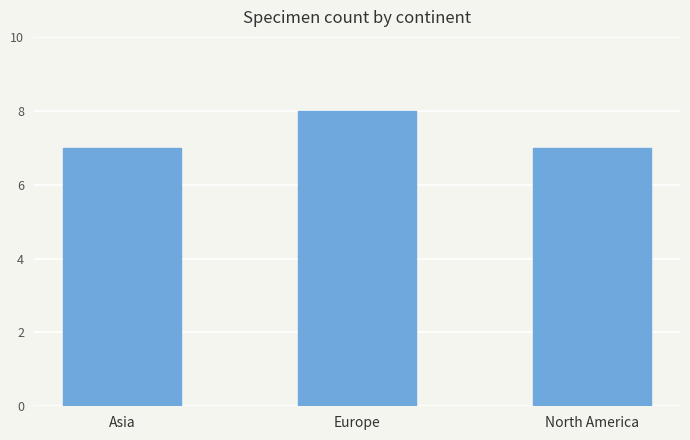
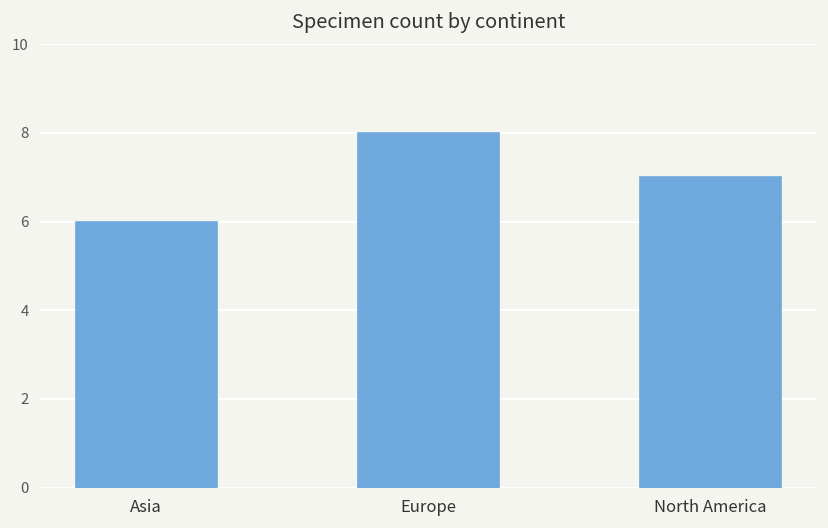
  {
-   "Asia": 7,
+   "Asia": 6,
    "Europe": 8,
    "North America": 7
  }
